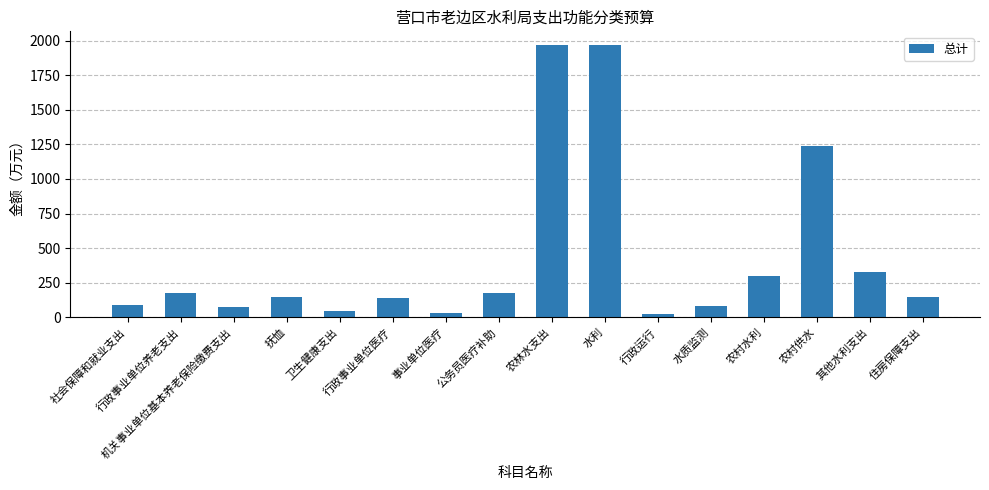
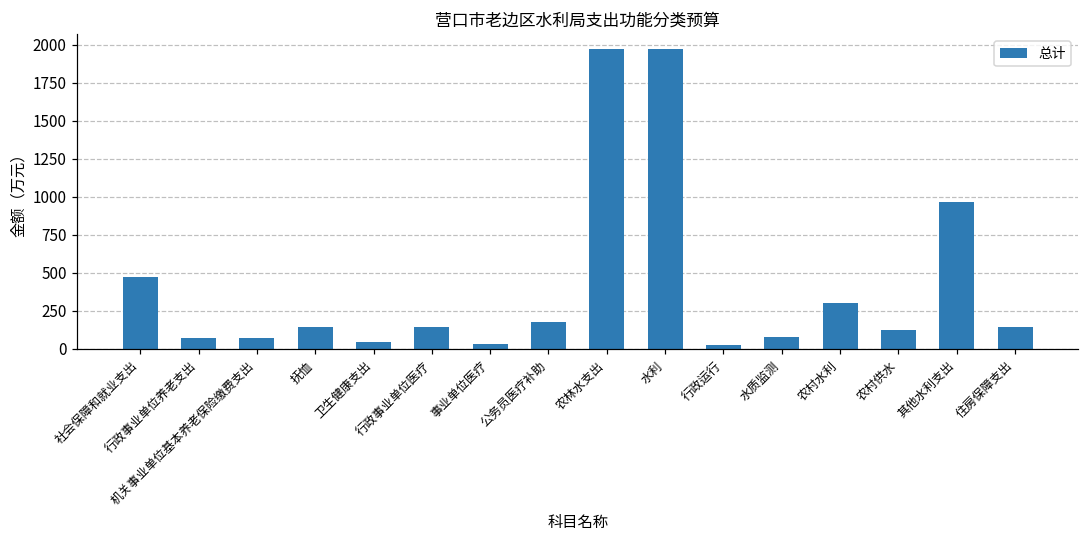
  {
-   "社会保障和就业支出": 90,
-   "行政事业单位养老支出": 170,
+   "社会保障和就业支出": 480,
+   "行政事业单位养老支出": 70,
    "机关事业单位基本养老保险缴费支出": 70,
    "抚恤": 150,
    "卫生健康支出": 50,
    "行政事业单位医疗": 140,
    "事业单位医疗": 30,
    "公务员医疗补助": 170,
    "农林水支出": 1970,
    "水利": 1970,
    "行政运行": 20,
    "水质监测": 80,
    "农村水利": 300,
-   "农村供水": 1240,
-   "其他水利支出": 320,
+   "农村供水": 130,
+   "其他水利支出": 960,
    "住房保障支出": 140
  }
